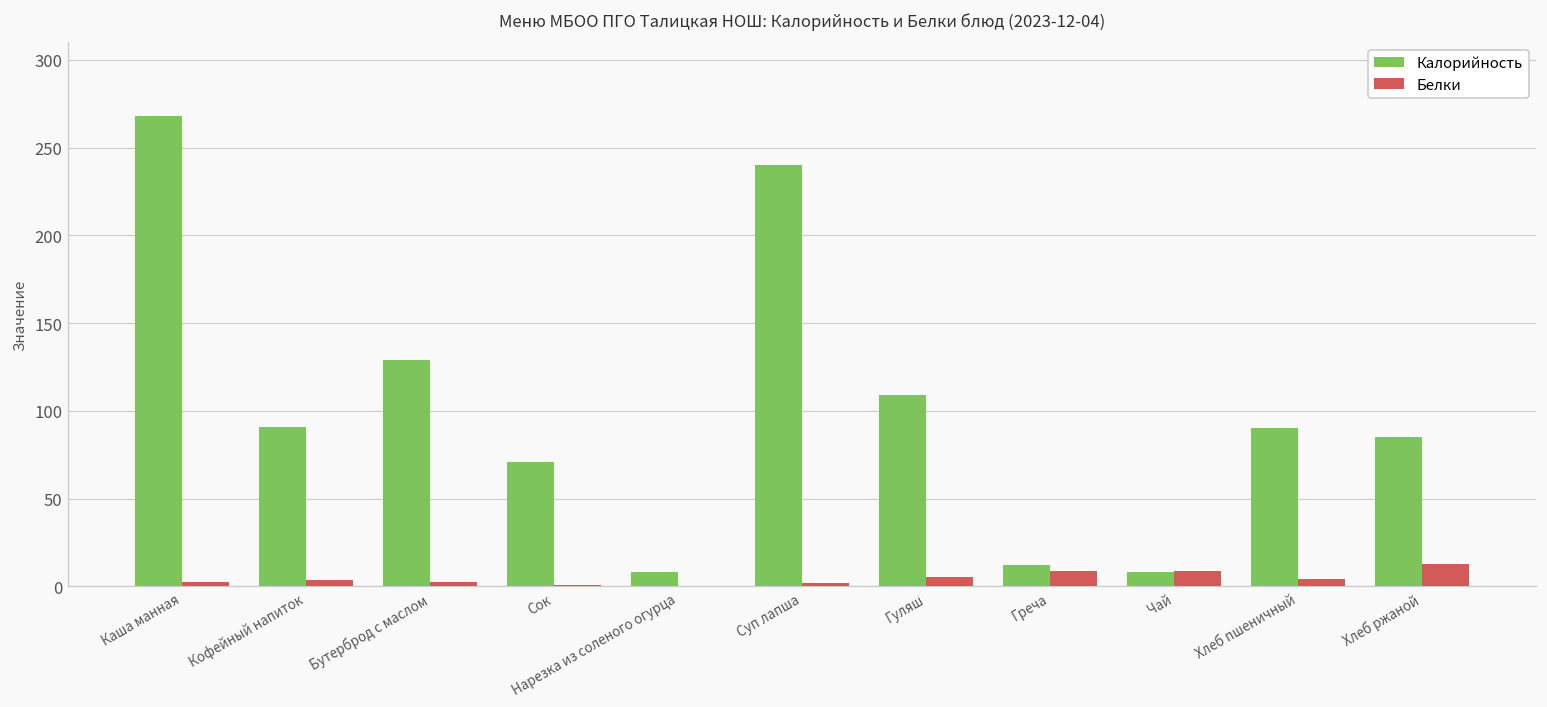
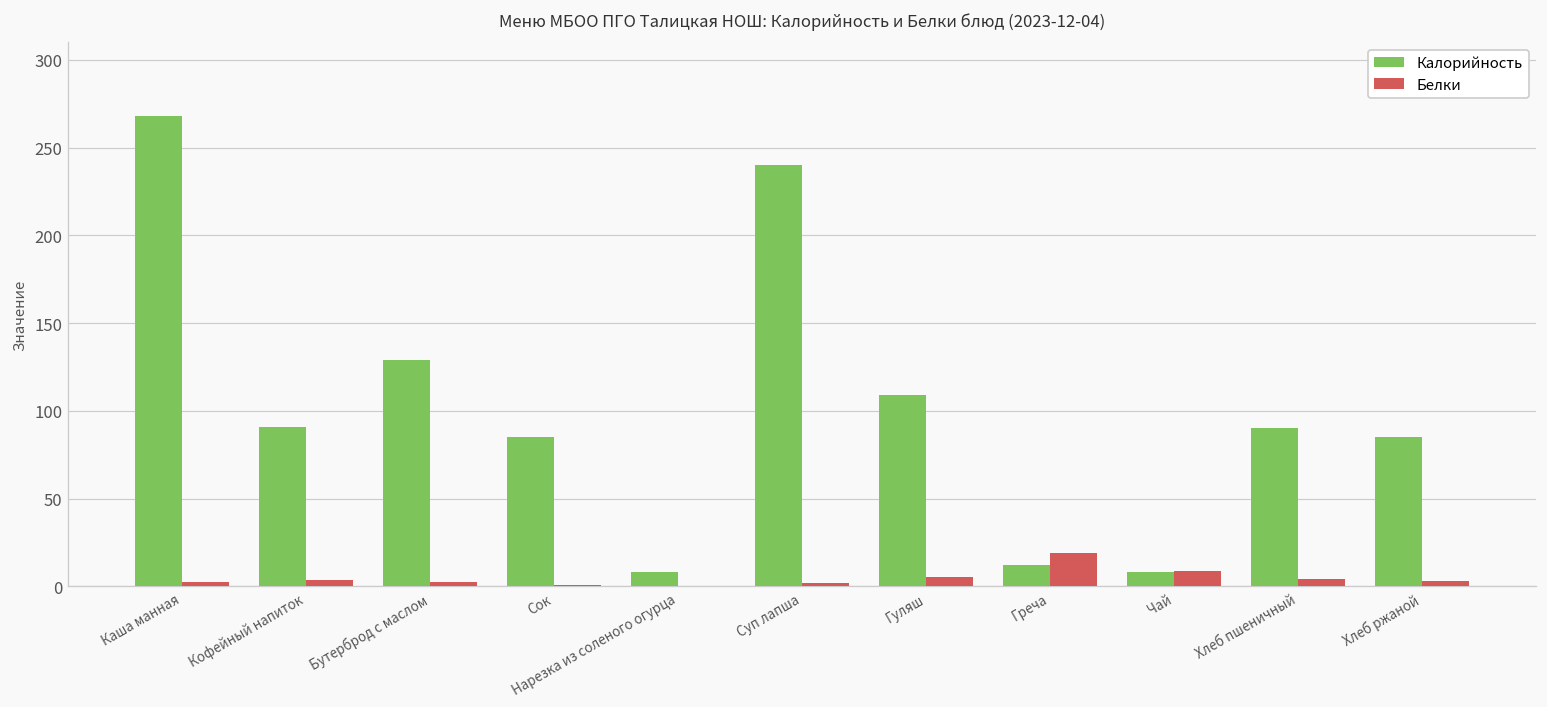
  {
    "Калорийность": {
      "Каша манная": 268,
      "Кофейный напиток": 91,
      "Бутерброд с маслом": 129,
-     "Сок": 71,
+     "Сок": 85,
      "Нарезка из соленого огурца": 8,
      "Суп лапша": 240,
      "Гуляш": 109,
      "Греча": 12,
      "Чай": 8,
      "Хлеб пшеничный": 90,
      "Хлеб ржаной": 85
    },
    "Белки": {
      "Каша манная": 3,
      "Кофейный напиток": 4,
      "Бутерброд с маслом": 2,
      "Нарезка из соленого огурца": 0,
      "Суп лапша": 2,
      "Гуляш": 5,
-     "Греча": 9,
+     "Греча": 19,
      "Чай": 9,
      "Хлеб пшеничный": 4,
-     "Хлеб ржаной": 13
+     "Хлеб ржаной": 3
    }
  }
